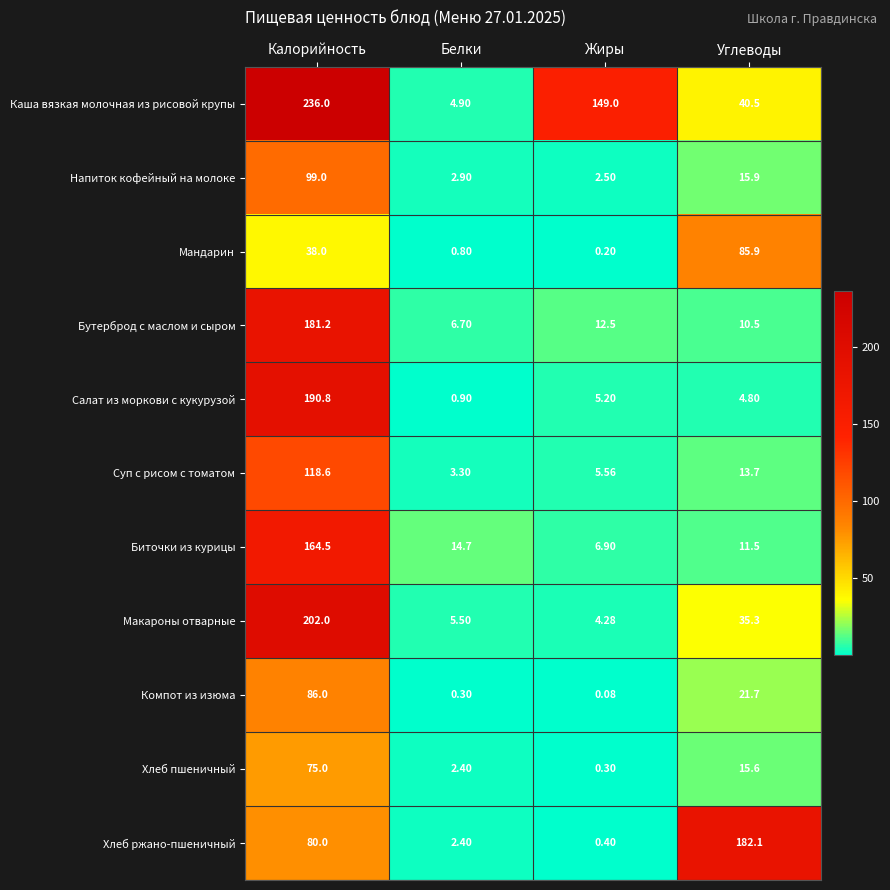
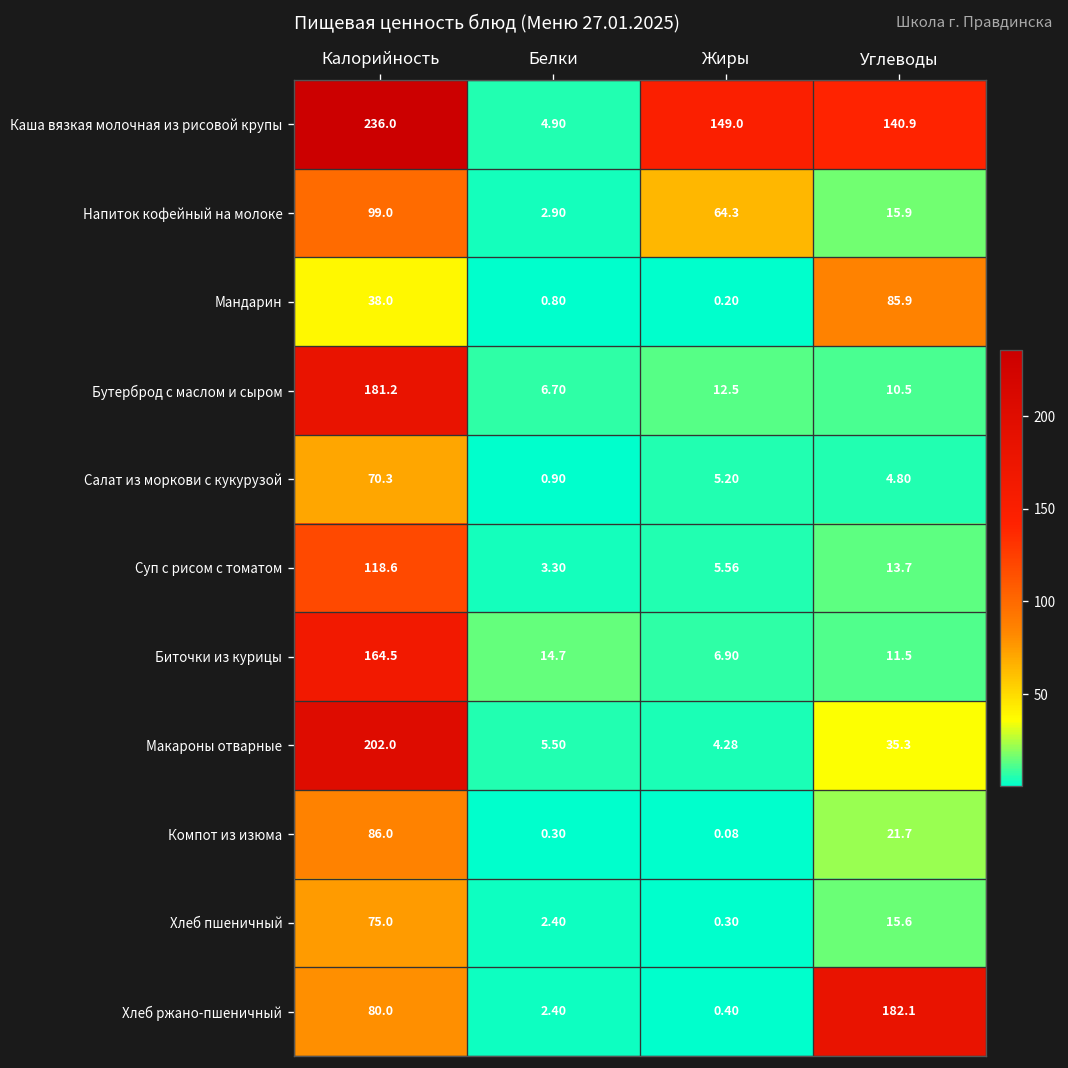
  {
    "Каша вязкая молочная из рисовой крупы": {
      "Калорийность": 236.0,
      "Белки": 4.90,
      "Жиры": 149.0,
-     "Углеводы": 40.5
+     "Углеводы": 140.9
    },
    "Напиток кофейный на молоке": {
      "Калорийность": 99.0,
      "Белки": 2.90,
-     "Жиры": 2.50,
+     "Жиры": 64.3,
      "Углеводы": 15.9
    },
    "Мандарин": {
      "Калорийность": 38.0,
      "Белки": 0.80,
      "Жиры": 0.20,
      "Углеводы": 85.9
    },
    "Бутерброд с маслом и сыром": {
      "Калорийность": 181.2,
      "Белки": 6.70,
      "Жиры": 12.5,
      "Углеводы": 10.5
    },
    "Салат из моркови с кукурузой": {
-     "Калорийность": 190.8,
+     "Калорийность": 70.3,
      "Белки": 0.90,
      "Жиры": 5.20,
      "Углеводы": 4.80
    },
    "Суп с рисом с томатом": {
      "Калорийность": 118.6,
      "Белки": 3.30,
      "Жиры": 5.56,
      "Углеводы": 13.7
    },
    "Биточки из курицы": {
      "Калорийность": 164.5,
      "Белки": 14.7,
      "Жиры": 6.90,
      "Углеводы": 11.5
    },
    "Макароны отварные": {
      "Калорийность": 202.0,
      "Белки": 5.50,
      "Жиры": 4.28,
      "Углеводы": 35.3
    },
    "Компот из изюма": {
      "Калорийность": 86.0,
      "Белки": 0.30,
      "Жиры": 0.08,
      "Углеводы": 21.7
    },
    "Хлеб пшеничный": {
      "Калорийность": 75.0,
      "Белки": 2.40,
      "Жиры": 0.30,
      "Углеводы": 15.6
    },
    "Хлеб ржано-пшеничный": {
      "Калорийность": 80.0,
      "Белки": 2.40,
      "Жиры": 0.40,
      "Углеводы": 182.1
    }
  }
